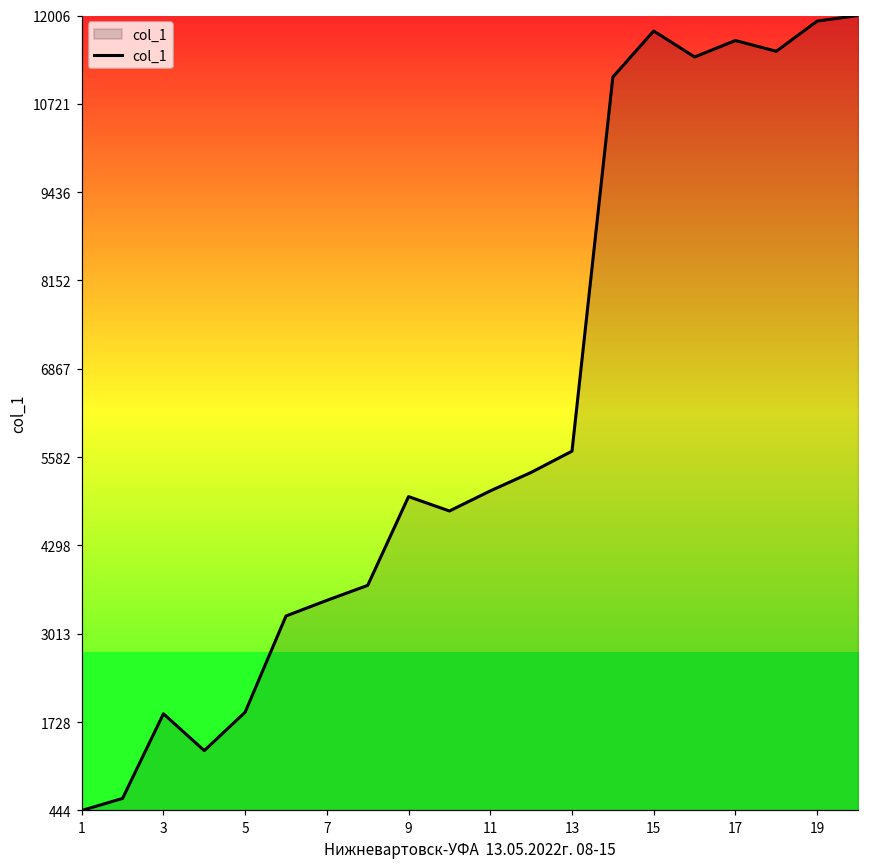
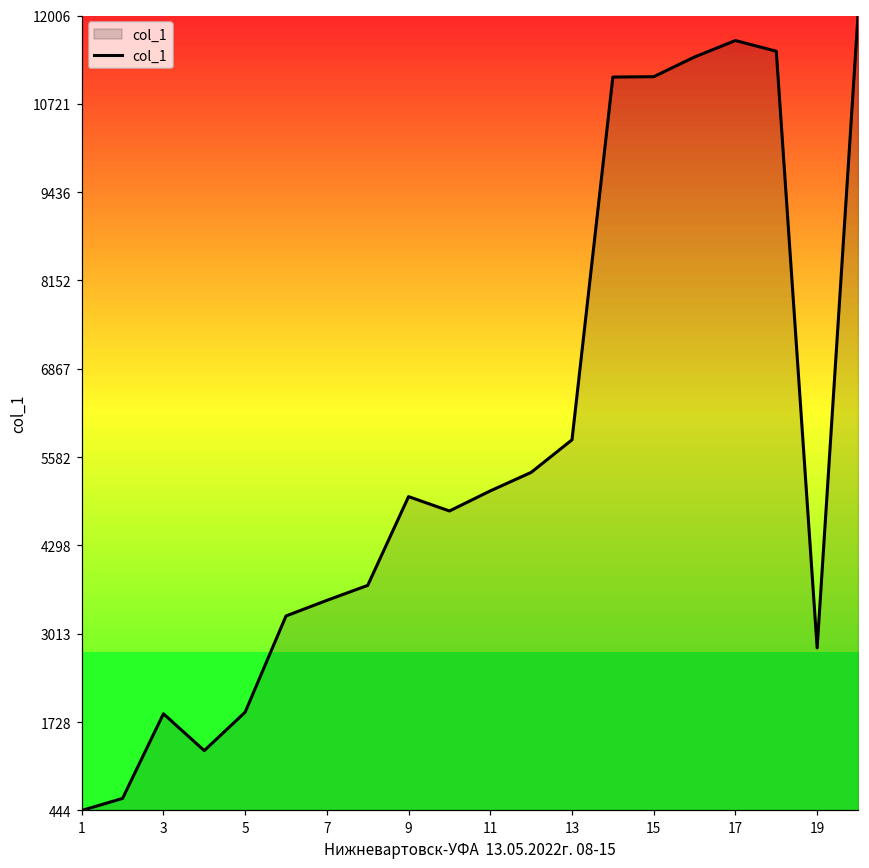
  {
    "1": 400,
    "3": 1900,
    "5": 1900,
    "7": 3500,
    "9": 5000,
    "11": 5100,
-   "13": 5700,
-   "15": 11800,
+   "13": 5800,
+   "15": 11100,
    "17": 11600,
-   "19": 11900
+   "19": 2800
  }
